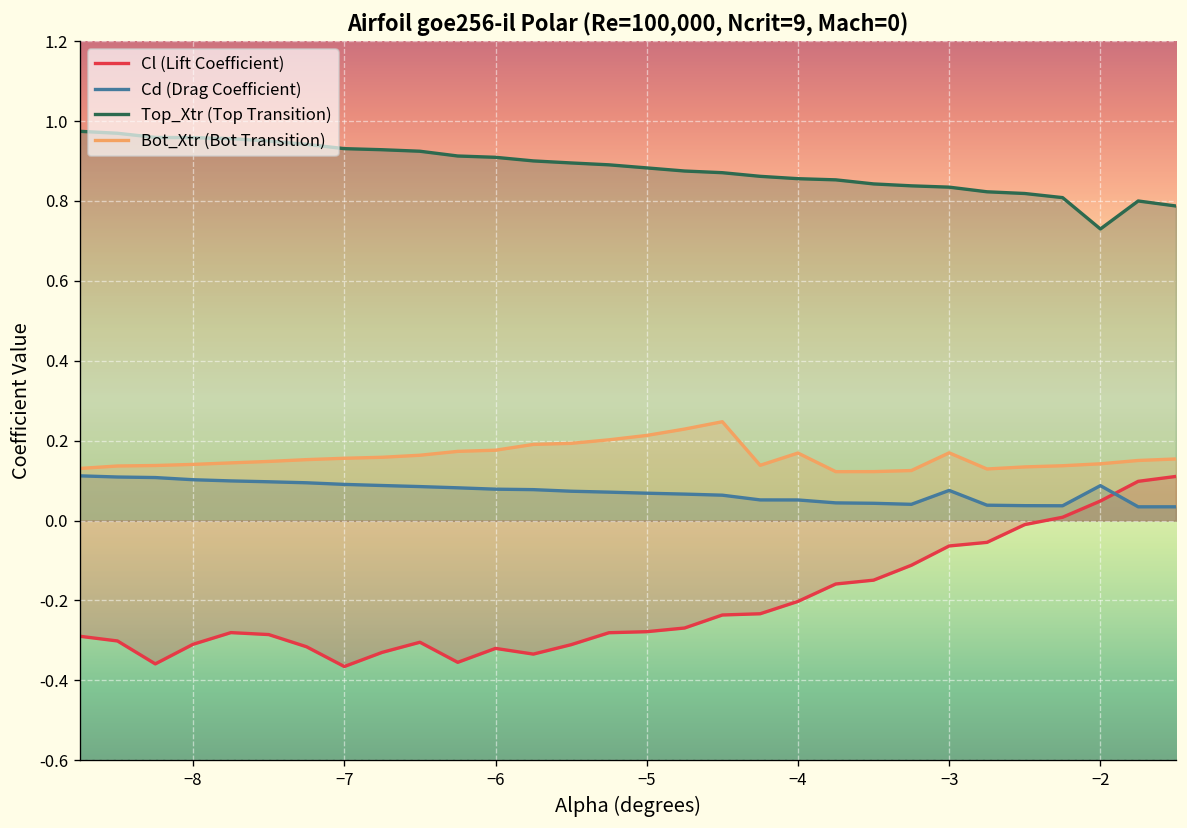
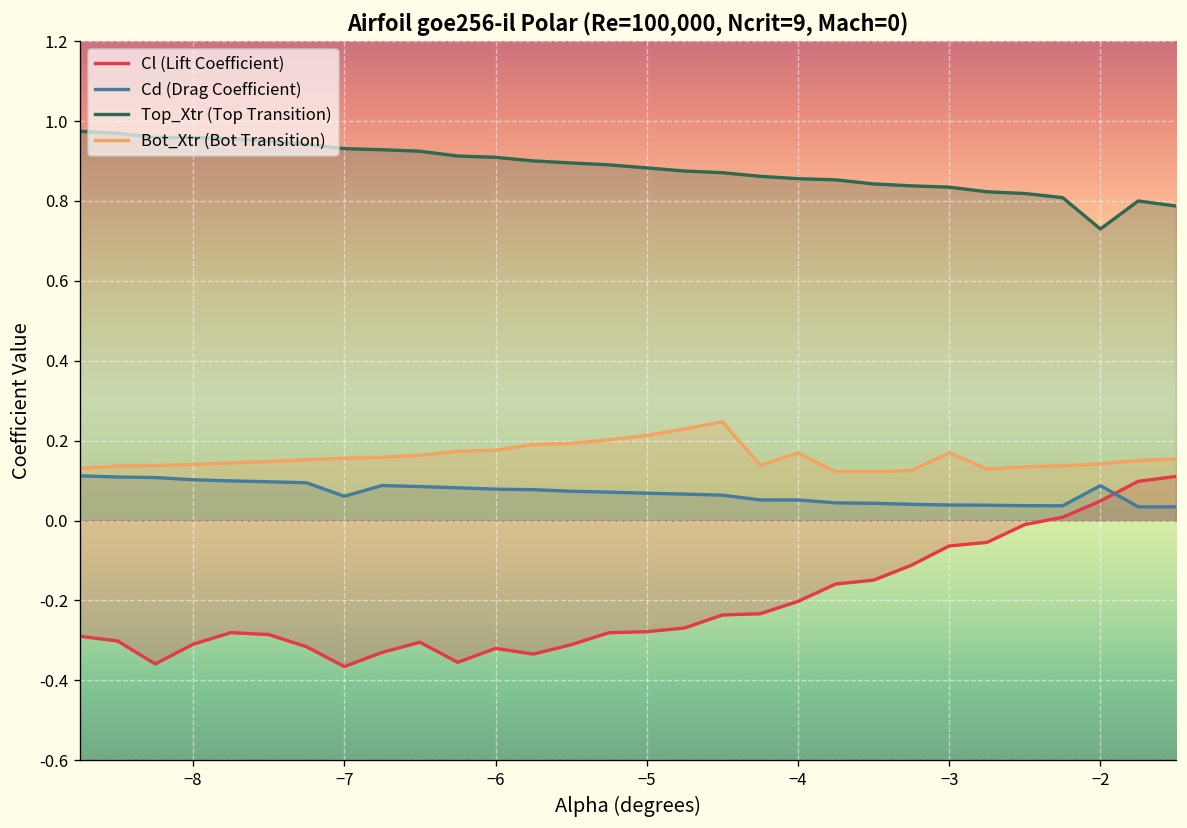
  {
    "Cd (Drag Coefficient)": {
      "−8": 0.10,
-     "−7": 0.09,
+     "−7": 0.06,
      "−6": 0.08,
      "−5": 0.07,
      "−4": 0.05,
-     "−3": 0.08,
+     "−3": 0.04,
      "−2": 0.09
    },
    "Top_Xtr (Top Transition)": {
      "−7": 0.93,
      "−6": 0.91,
      "−5": 0.88,
      "−4": 0.86,
      "−3": 0.83,
      "−2": 0.73
    },
    "Bot_Xtr (Bot Transition)": {
      "−8": 0.14,
      "−7": 0.16,
      "−6": 0.18,
      "−5": 0.21,
      "−4": 0.17,
      "−3": 0.17,
      "−2": 0.14
    }
  }
